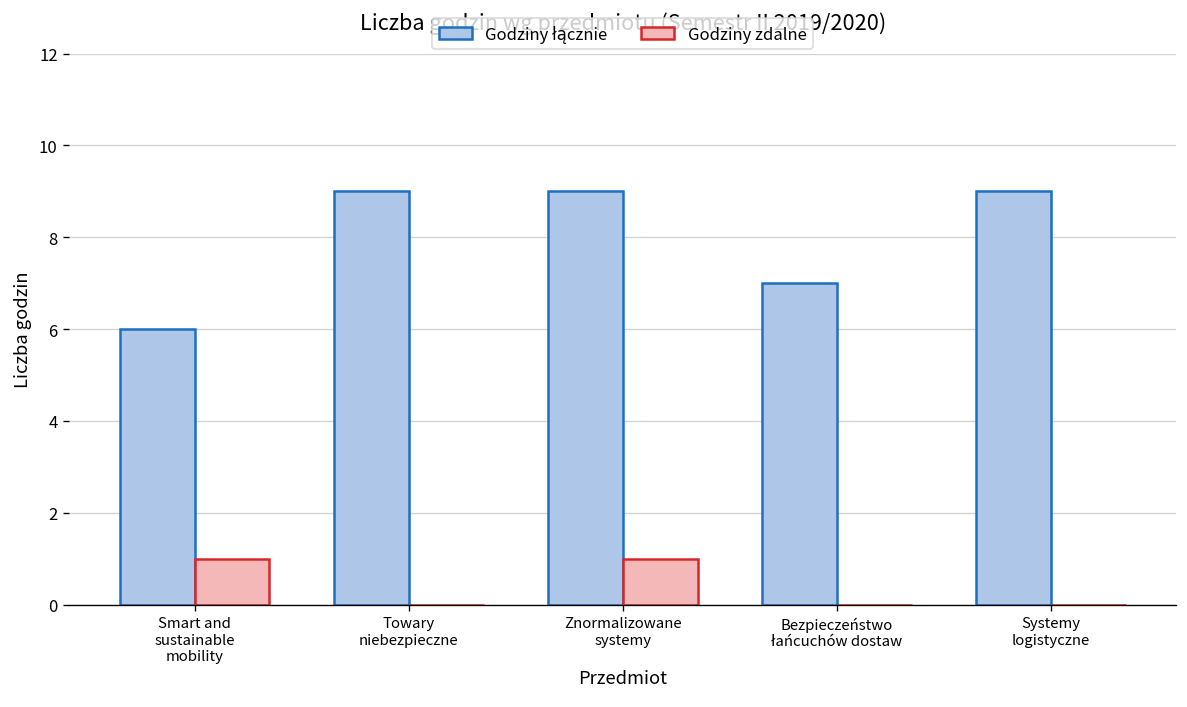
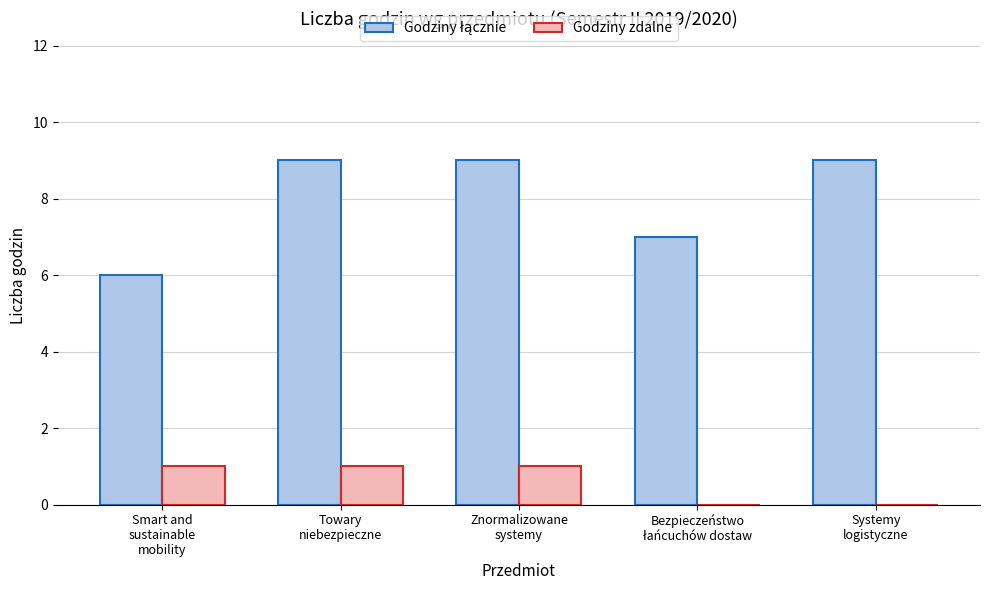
  {
    "Godziny łącznie": {
      "Smart and sustainable mobility": 6,
      "Towary niebezpieczne": 9,
      "Znormalizowane systemy": 9,
      "Bezpieczeństwo łańcuchów dostaw": 7,
      "Systemy logistyczne": 9
    },
    "Godziny zdalne": {
      "Smart and sustainable mobility": 1,
-     "Towary niebezpieczne": 0,
+     "Towary niebezpieczne": 1,
      "Znormalizowane systemy": 1,
      "Bezpieczeństwo łańcuchów dostaw": 0,
      "Systemy logistyczne": 0
    }
  }
